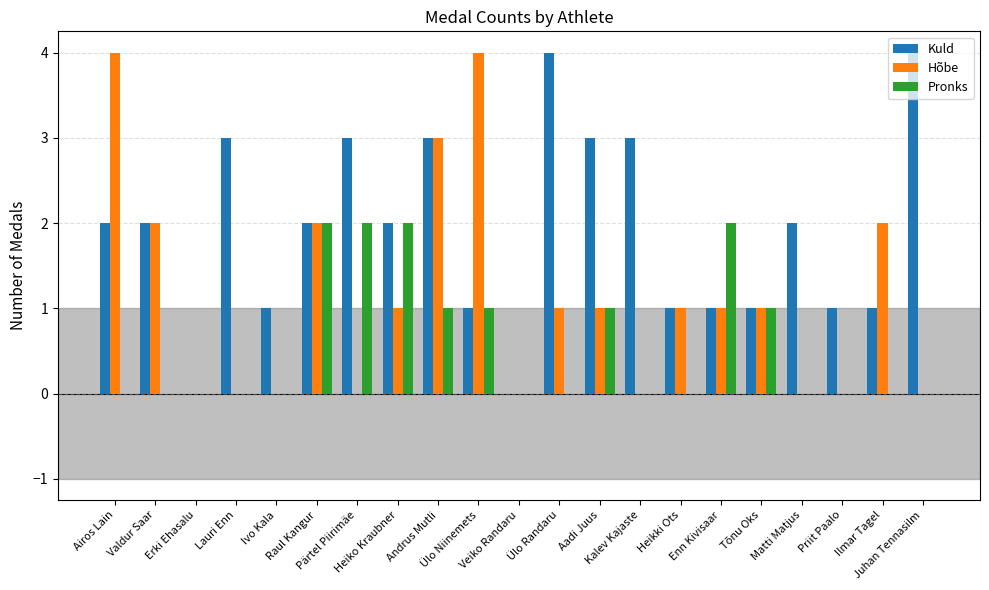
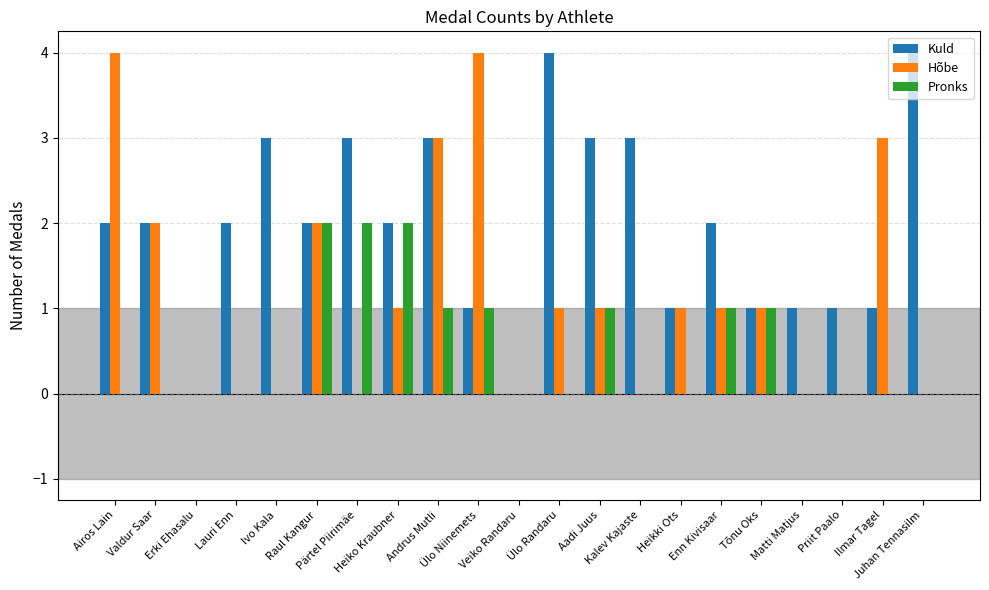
  {
    "Kuld": {
      "Airos Lain": 2,
      "Valdur Saar": 2,
      "Erki Ehasalu": 0,
-     "Lauri Enn": 3,
-     "Ivo Kala": 1,
+     "Lauri Enn": 2,
+     "Ivo Kala": 3,
      "Raul Kangur": 2,
      "Pärtel Piirimäe": 3,
      "Heiko Kraubner": 2,
      "Andrus Mutli": 3,
      "Ülo Niinemets": 1,
      "Veiko Randaru": 0,
      "Ülo Randaru": 4,
      "Aadi Juus": 3,
      "Kalev Kajaste": 3,
      "Heikki Ots": 1,
-     "Enn Kivisaar": 1,
+     "Enn Kivisaar": 2,
      "Tõnu Oks": 1,
-     "Matti Matjus": 2,
+     "Matti Matjus": 1,
      "Priit Paalo": 1,
      "Ilmar Tagel": 1
    },
    "Hõbe": {
      "Airos Lain": 4,
      "Valdur Saar": 2,
      "Erki Ehasalu": 0,
      "Lauri Enn": 0,
      "Ivo Kala": 0,
      "Raul Kangur": 2,
      "Pärtel Piirimäe": 0,
      "Heiko Kraubner": 1,
      "Andrus Mutli": 3,
      "Ülo Niinemets": 4,
      "Veiko Randaru": 0,
      "Ülo Randaru": 1,
      "Aadi Juus": 1,
      "Kalev Kajaste": 0,
      "Heikki Ots": 1,
      "Enn Kivisaar": 1,
      "Tõnu Oks": 1,
      "Matti Matjus": 0,
      "Priit Paalo": 0,
-     "Ilmar Tagel": 2,
+     "Ilmar Tagel": 3,
      "Juhan Tennasilm": 0
    },
    "Pronks": {
      "Airos Lain": 0,
      "Valdur Saar": 0,
      "Erki Ehasalu": 0,
      "Lauri Enn": 0,
      "Ivo Kala": 0,
      "Raul Kangur": 2,
      "Pärtel Piirimäe": 2,
      "Heiko Kraubner": 2,
      "Andrus Mutli": 1,
      "Ülo Niinemets": 1,
      "Veiko Randaru": 0,
      "Ülo Randaru": 0,
      "Aadi Juus": 1,
      "Kalev Kajaste": 0,
      "Heikki Ots": 0,
-     "Enn Kivisaar": 2,
+     "Enn Kivisaar": 1,
      "Tõnu Oks": 1,
      "Matti Matjus": 0,
      "Priit Paalo": 0,
      "Ilmar Tagel": 0,
      "Juhan Tennasilm": 0
    }
  }
